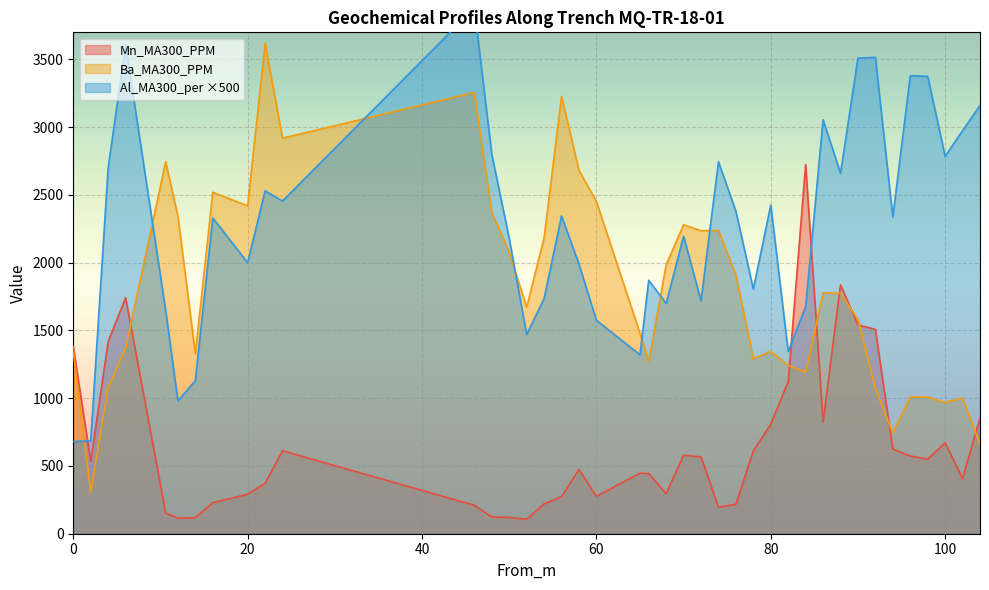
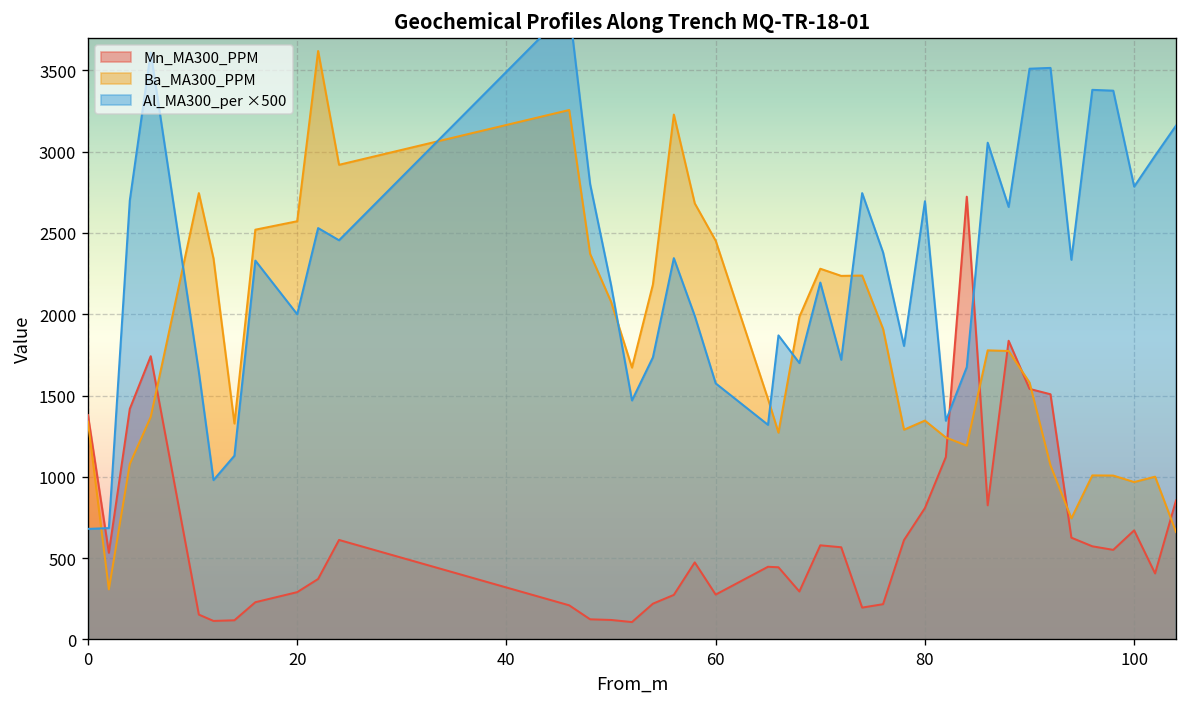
  {
    "Mn_MA300_PPM": {
      "0": 1380,
      "20": 290,
      "60": 280,
      "80": 810,
      "100": 670
    },
    "Ba_MA300_PPM": {
      "0": 1340,
-     "20": 2420,
+     "20": 2570,
      "60": 2450,
      "80": 1350,
      "100": 970
    },
    "Al_MA300_per ×500": {
      "0": 680,
      "20": 2000,
      "60": 1580,
-     "80": 2430,
+     "80": 2700,
      "100": 2790
    }
  }
